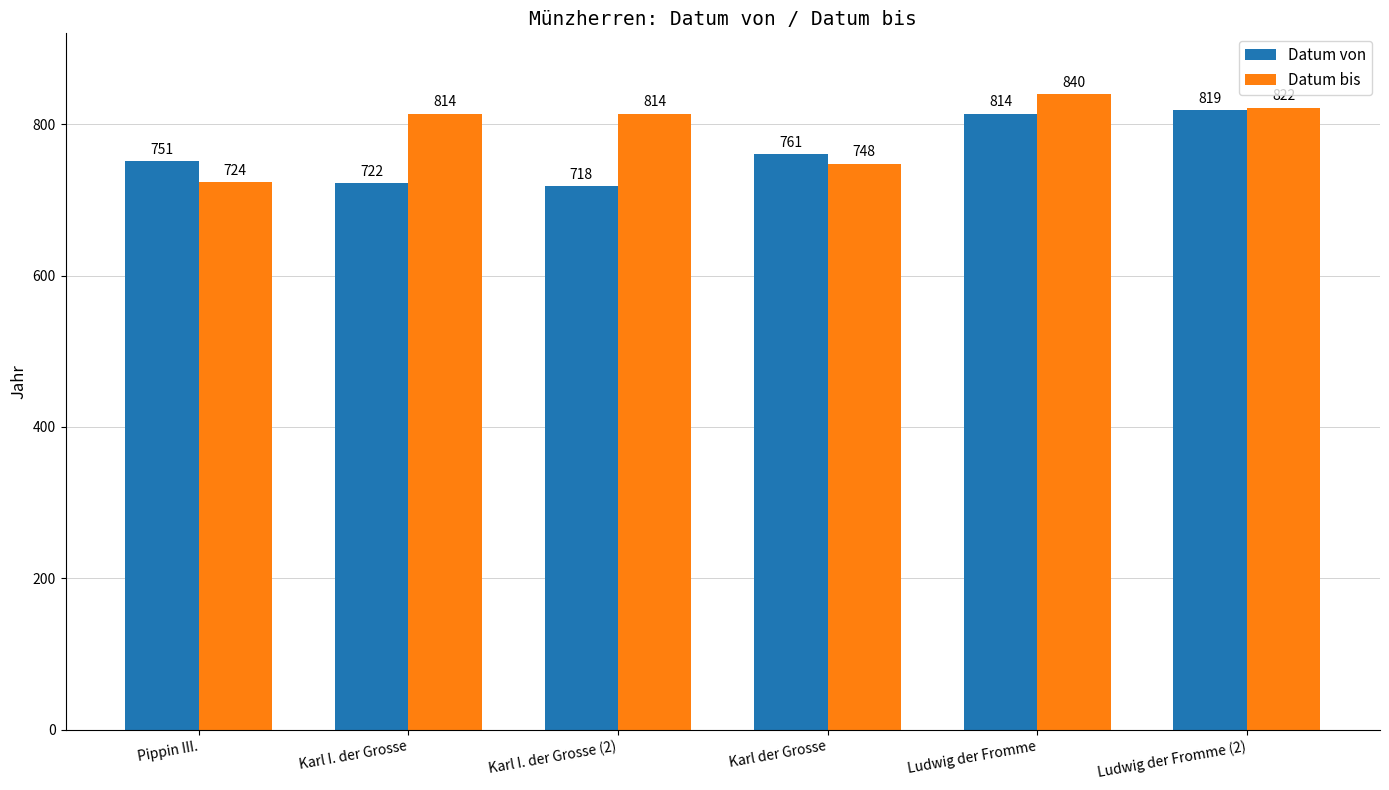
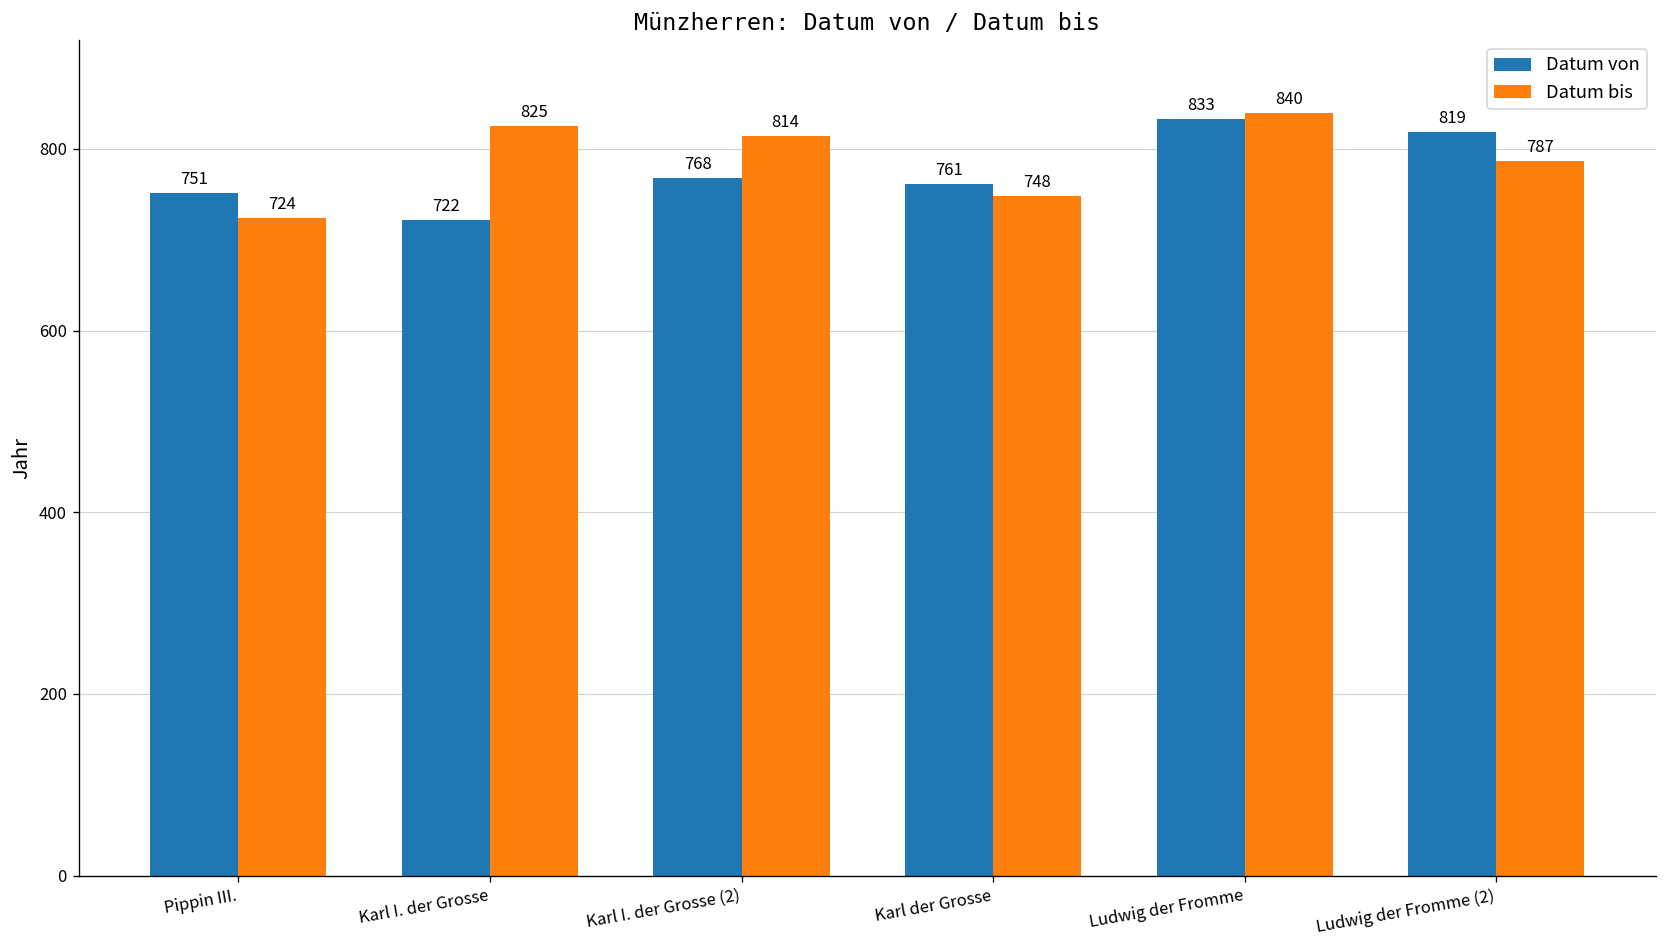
  {
    "Datum von": {
      "Pippin III.": 751,
      "Karl I. der Grosse": 722,
-     "Karl I. der Grosse (2)": 718,
+     "Karl I. der Grosse (2)": 768,
      "Karl der Grosse": 761,
-     "Ludwig der Fromme": 814,
+     "Ludwig der Fromme": 833,
      "Ludwig der Fromme (2)": 819
    },
    "Datum bis": {
      "Pippin III.": 724,
-     "Karl I. der Grosse": 814,
+     "Karl I. der Grosse": 825,
      "Karl I. der Grosse (2)": 814,
      "Karl der Grosse": 748,
      "Ludwig der Fromme": 840,
-     "Ludwig der Fromme (2)": 820
+     "Ludwig der Fromme (2)": 790
    }
  }
